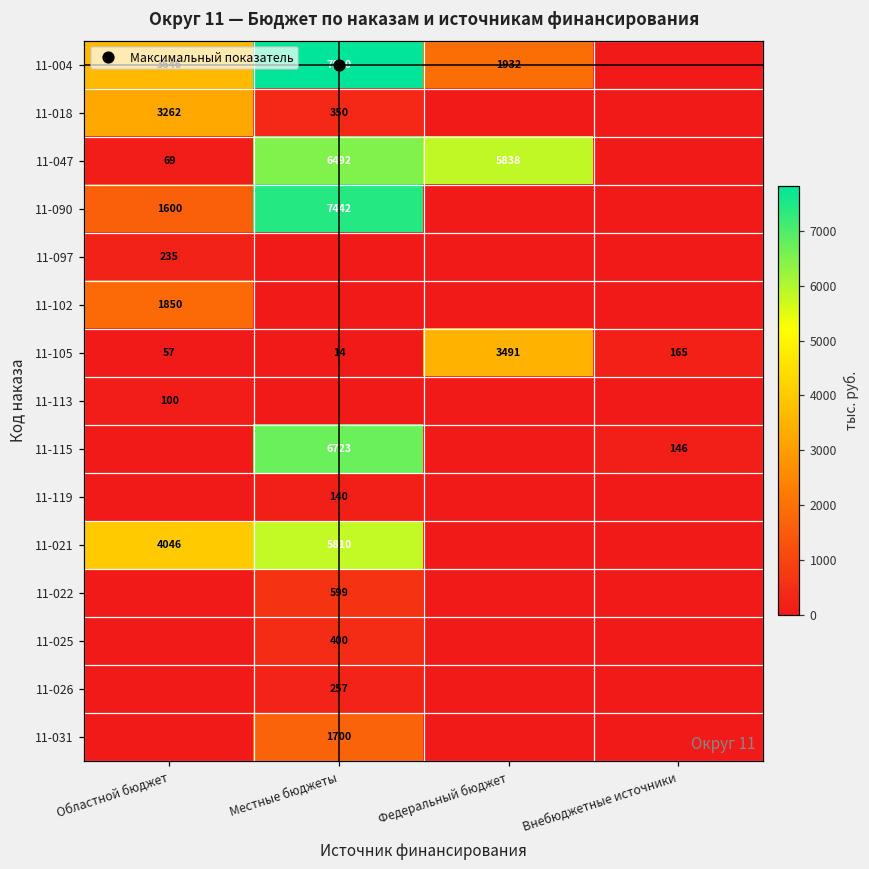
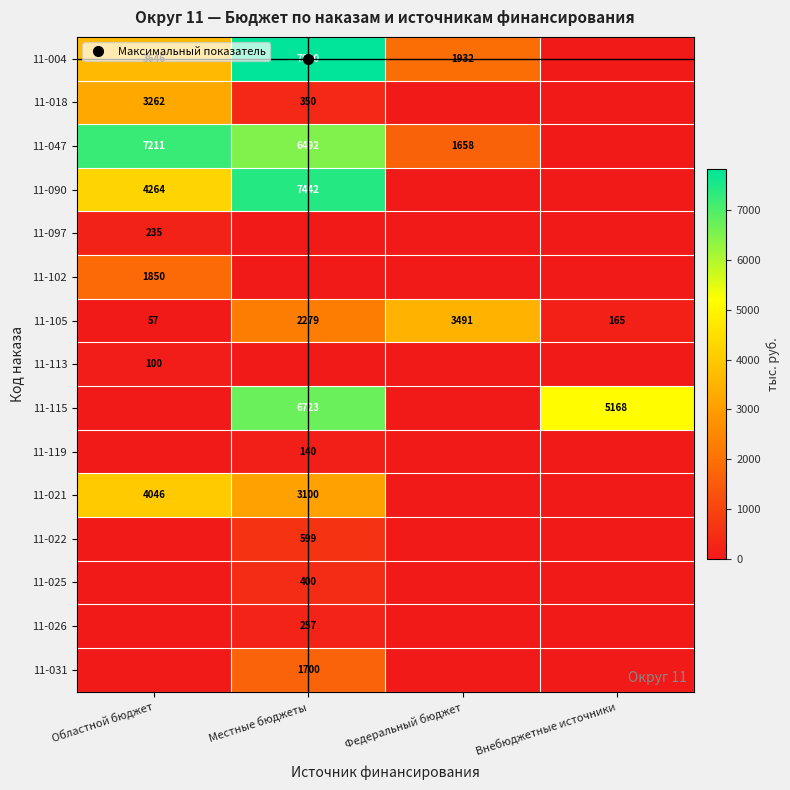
  {
    "11-004": {
      "Федеральный бюджет": 1932
    },
    "11-018": {
      "Областной бюджет": 3262,
      "Местные бюджеты": 350
    },
    "11-047": {
-     "Областной бюджет": 69,
+     "Областной бюджет": 7211,
      "Местные бюджеты": 6492,
-     "Федеральный бюджет": 5838
+     "Федеральный бюджет": 1658
    },
    "11-090": {
-     "Областной бюджет": 1600,
+     "Областной бюджет": 4264,
      "Местные бюджеты": 7442
    },
    "11-097": {
      "Областной бюджет": 235
    },
    "11-102": {
      "Областной бюджет": 1850
    },
    "11-105": {
      "Областной бюджет": 57,
-     "Местные бюджеты": 14,
+     "Местные бюджеты": 2279,
      "Федеральный бюджет": 3491,
      "Внебюджетные источники": 165
    },
    "11-113": {
      "Областной бюджет": 100
    },
    "11-115": {
      "Местные бюджеты": 6723,
-     "Внебюджетные источники": 146
+     "Внебюджетные источники": 5168
    },
    "11-119": {
      "Местные бюджеты": 140
    },
    "11-021": {
      "Областной бюджет": 4046,
-     "Местные бюджеты": 5810
+     "Местные бюджеты": 3100
    },
    "11-022": {
      "Местные бюджеты": 599
    },
    "11-025": {
      "Местные бюджеты": 400
    },
    "11-026": {
      "Местные бюджеты": 257
    },
    "11-031": {
      "Местные бюджеты": 1700,
      "Внебюджетные источники": 11
    }
  }
